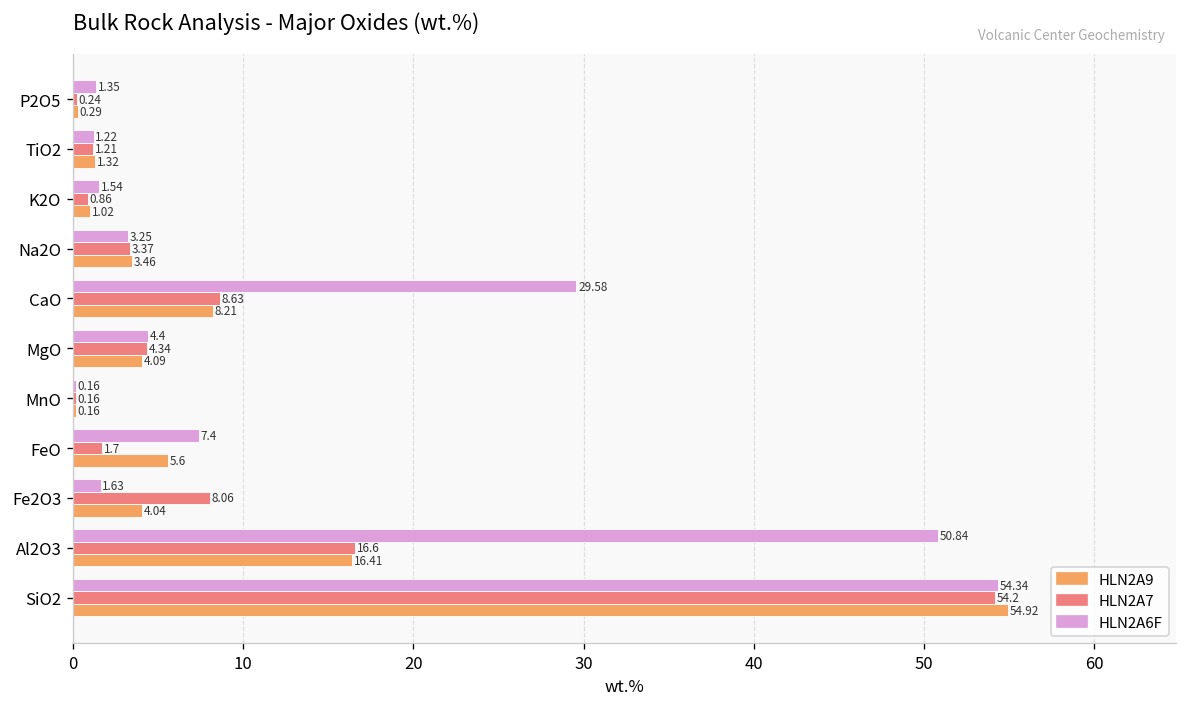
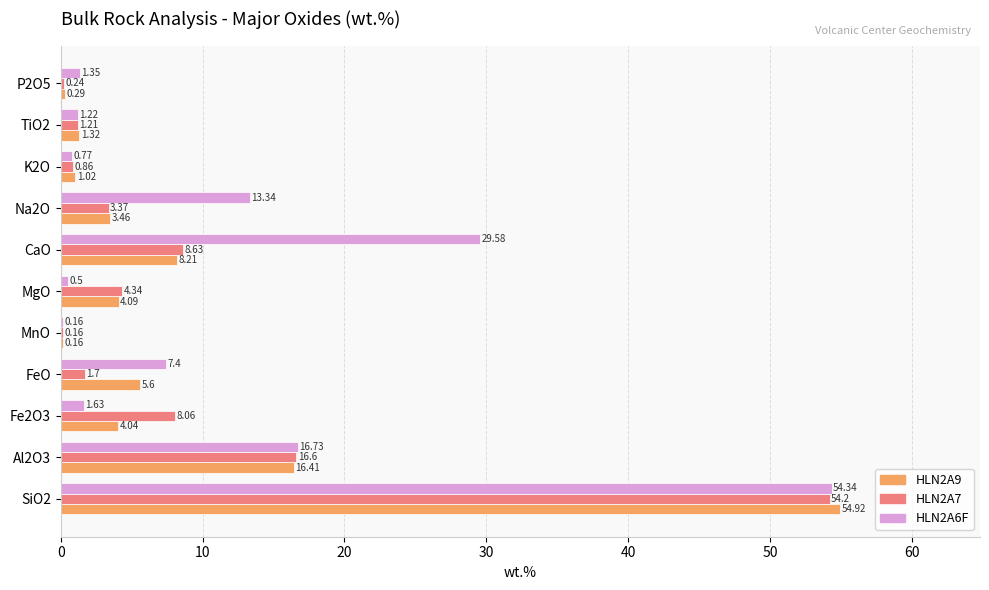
  {
    "HLN2A6F": {
      "P2O5": 1.35,
      "TiO2": 1.22,
-     "K2O": 1.54,
-     "Na2O": 3.25,
+     "K2O": 0.77,
+     "Na2O": 13.34,
      "CaO": 29.58,
-     "MgO": 4.4,
+     "MgO": 0.5,
      "MnO": 0.16,
      "FeO": 7.4,
      "Fe2O3": 1.63,
-     "Al2O3": 50.84,
+     "Al2O3": 16.73,
      "SiO2": 54.34
    }
  }
